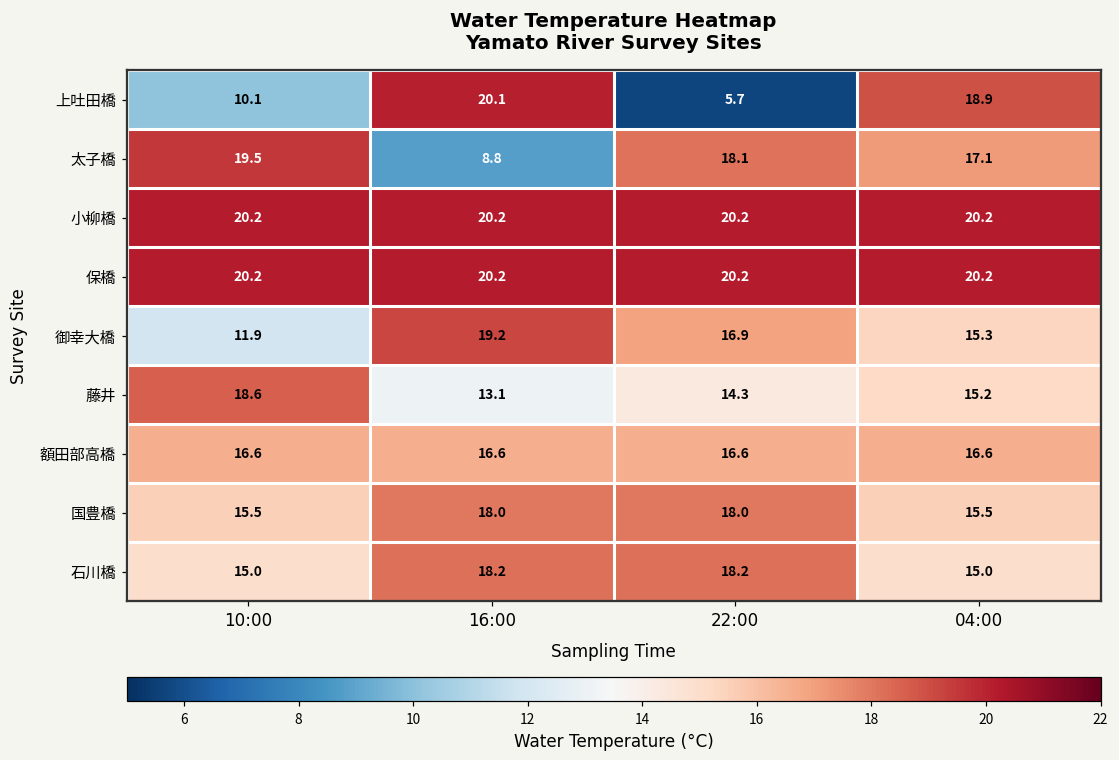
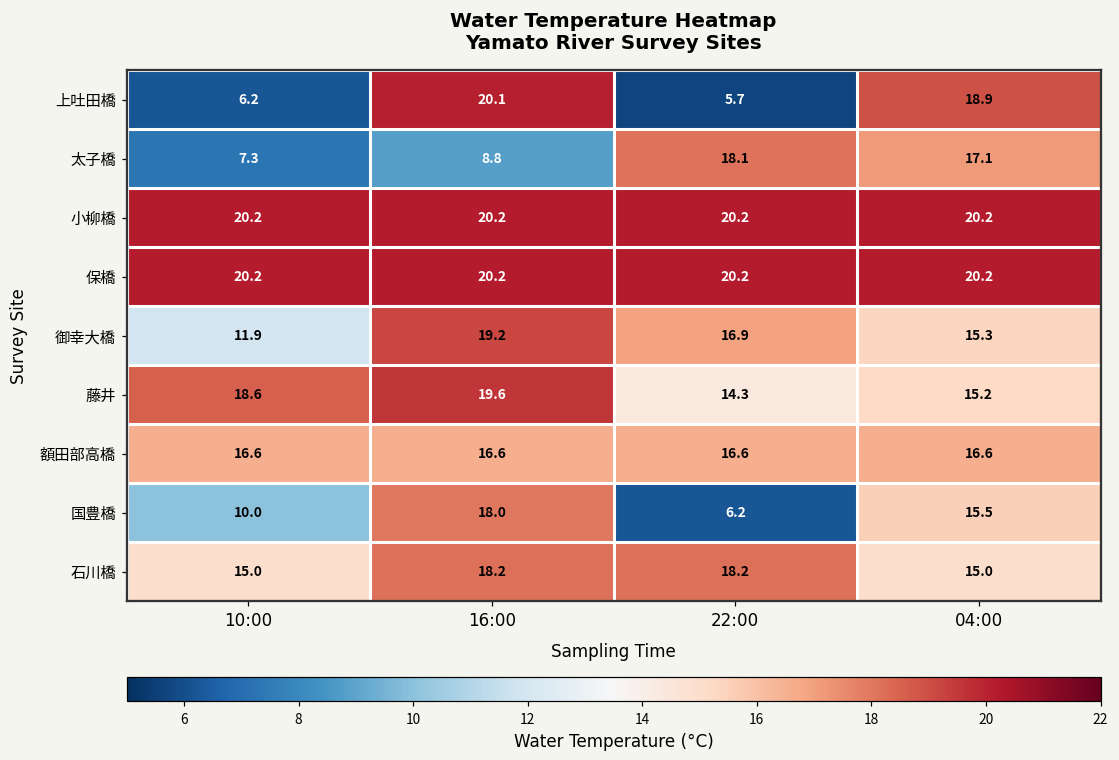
  {
    "上吐田橋": {
-     "10:00": 10.1,
+     "10:00": 6.2,
      "16:00": 20.1,
      "22:00": 5.7,
      "04:00": 18.9
    },
    "太子橋": {
-     "10:00": 19.5,
+     "10:00": 7.3,
      "16:00": 8.8,
      "22:00": 18.1,
      "04:00": 17.1
    },
    "小柳橋": {
      "10:00": 20.2,
      "16:00": 20.2,
      "22:00": 20.2,
      "04:00": 20.2
    },
    "保橋": {
      "10:00": 20.2,
      "16:00": 20.2,
      "22:00": 20.2,
      "04:00": 20.2
    },
    "御幸大橋": {
      "10:00": 11.9,
      "16:00": 19.2,
      "22:00": 16.9,
      "04:00": 15.3
    },
    "藤井": {
      "10:00": 18.6,
-     "16:00": 13.1,
+     "16:00": 19.6,
      "22:00": 14.3,
      "04:00": 15.2
    },
    "額田部高橋": {
      "10:00": 16.6,
      "16:00": 16.6,
      "22:00": 16.6,
      "04:00": 16.6
    },
    "国豊橋": {
-     "10:00": 15.5,
+     "10:00": 10.0,
      "16:00": 18.0,
-     "22:00": 18.0,
+     "22:00": 6.2,
      "04:00": 15.5
    },
    "石川橋": {
      "10:00": 15.0,
      "16:00": 18.2,
      "22:00": 18.2,
      "04:00": 15.0
    }
  }
